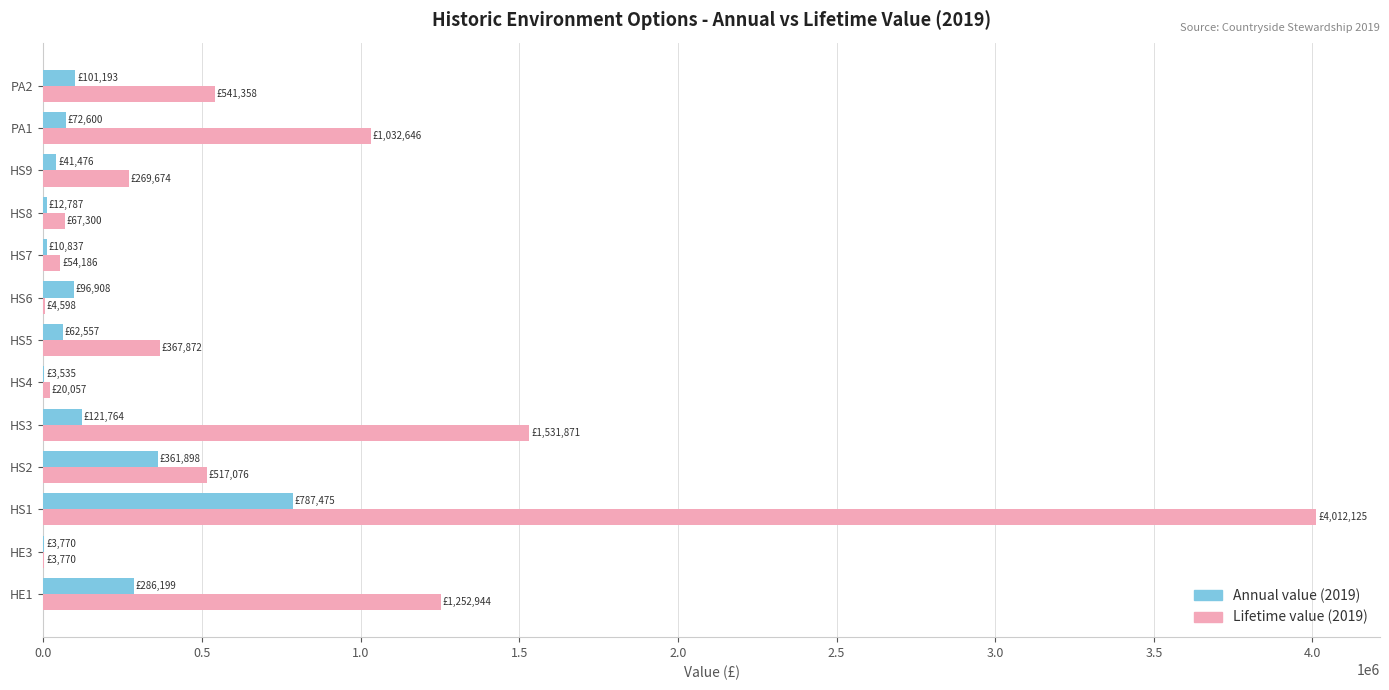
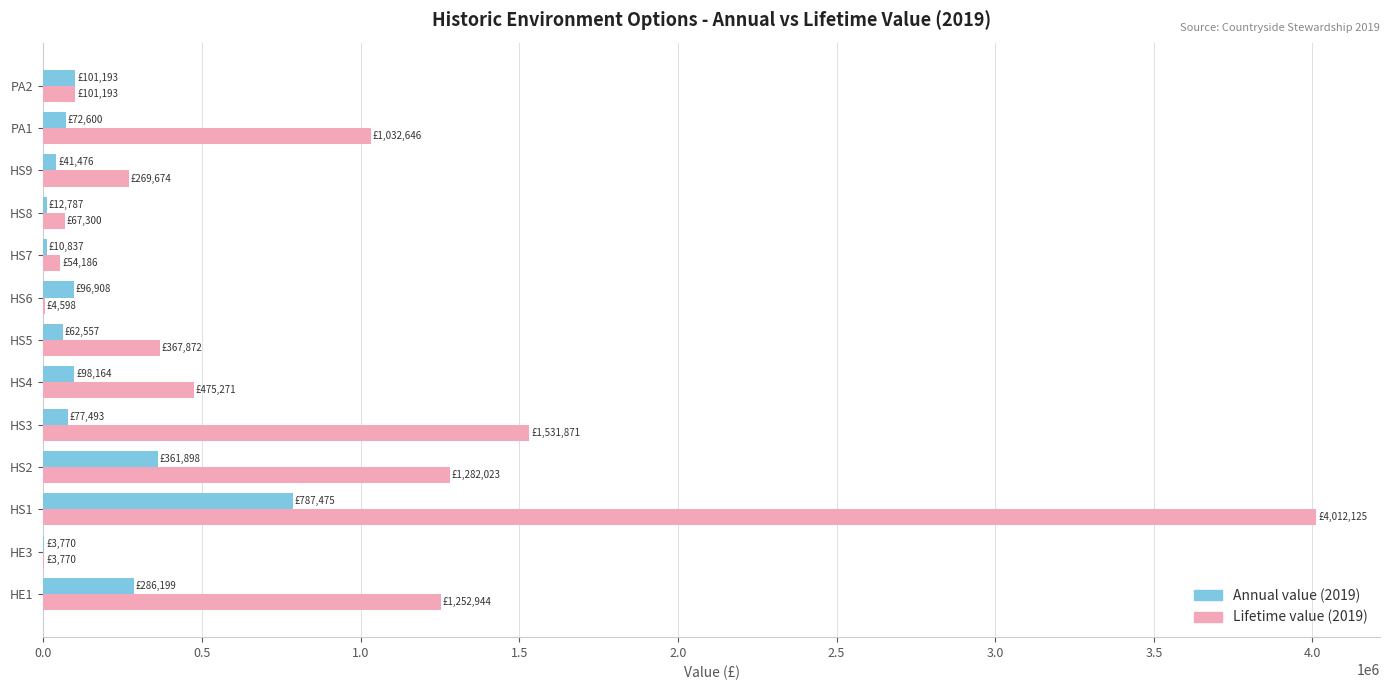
  {
    "Annual value (2019)": {
      "PA2": "£101,193",
      "PA1": "£72,600",
      "HS9": "£41,476",
      "HS8": "£12,787",
      "HS7": "£10,837",
      "HS6": "£96,908",
      "HS5": "£62,557",
-     "HS4": "£3,535",
-     "HS3": "£121,764",
+     "HS4": "£98,164",
+     "HS3": "£77,493",
      "HS2": "£361,898",
      "HS1": "£787,475",
      "HE3": "£3,770",
      "HE1": "£286,199"
    },
    "Lifetime value (2019)": {
-     "PA2": "£541,358",
+     "PA2": "£101,193",
      "PA1": "£1,032,646",
      "HS9": "£269,674",
      "HS8": "£67,300",
      "HS7": "£54,186",
      "HS6": "£4,598",
      "HS5": "£367,872",
-     "HS4": "£20,057",
+     "HS4": "£475,271",
      "HS3": "£1,531,871",
-     "HS2": "£517,076",
+     "HS2": "£1,282,023",
      "HS1": "£4,012,125",
      "HE3": "£3,770",
      "HE1": "£1,252,944"
    }
  }
